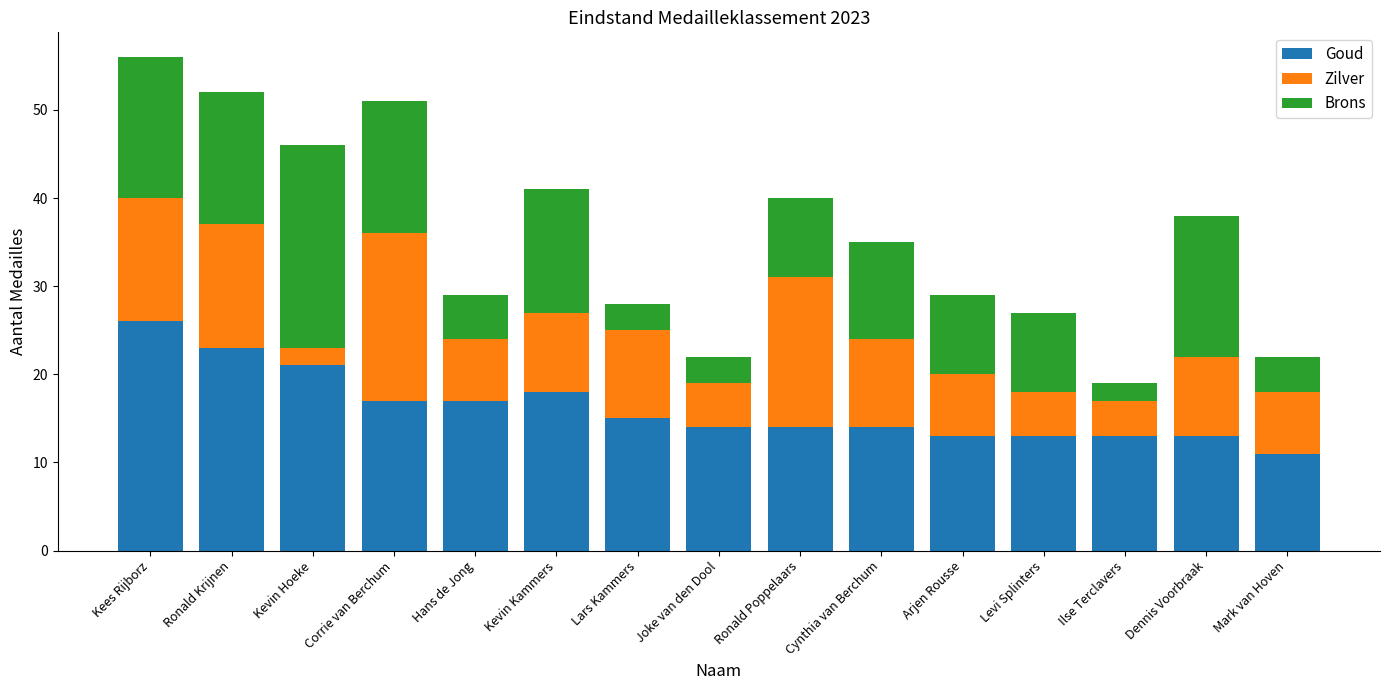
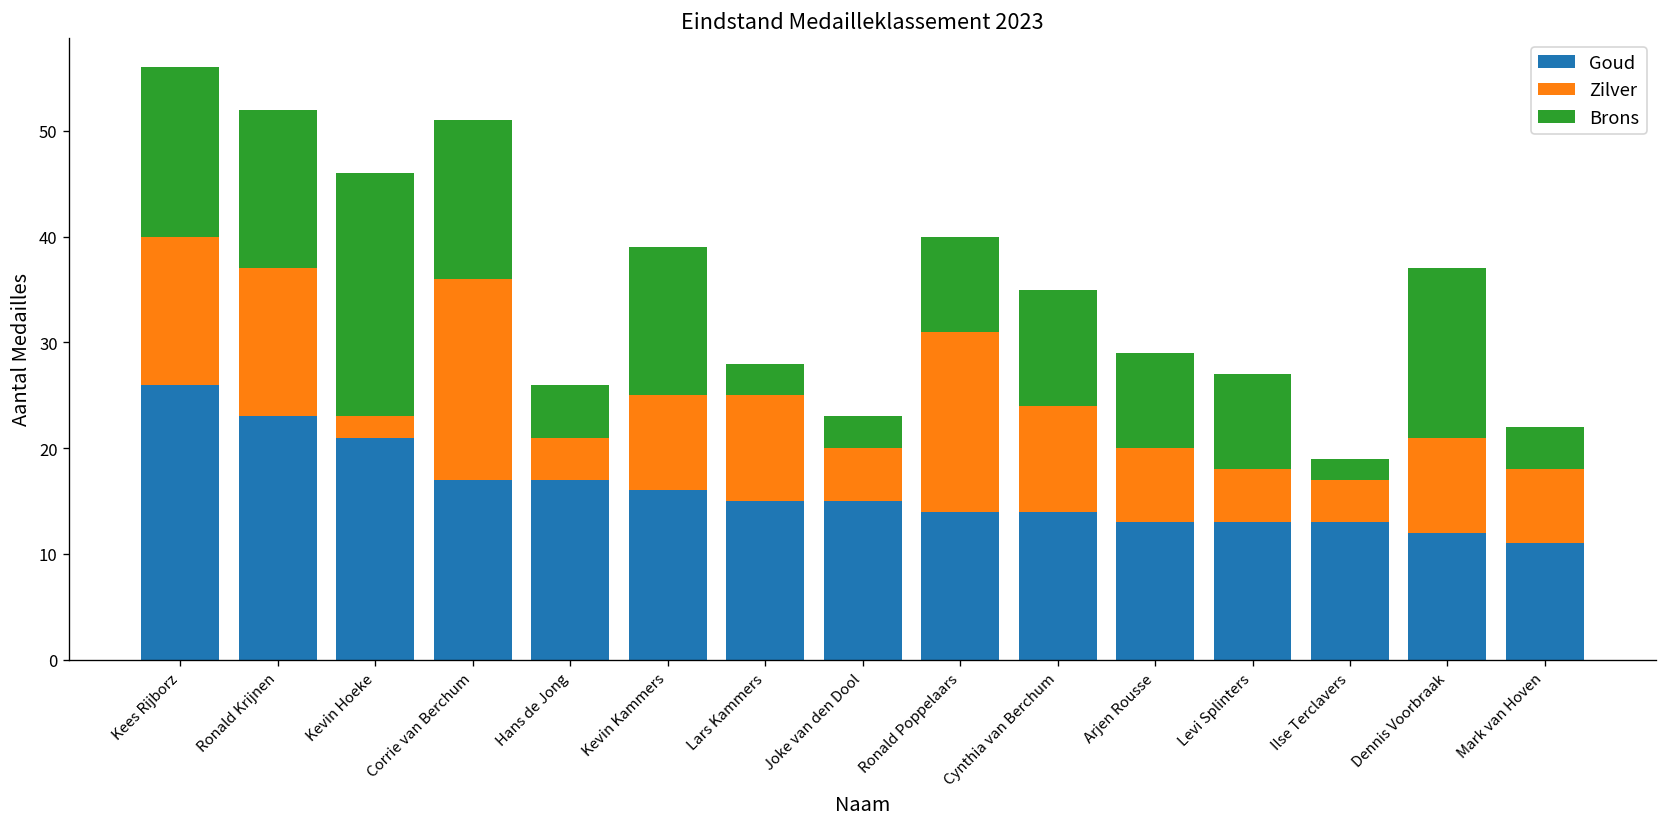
  {
    "Goud": {
      "Kees Rijborz": 26,
      "Ronald Krijnen": 23,
      "Kevin Hoeke": 21,
      "Corrie van Berchum": 17,
      "Hans de Jong": 17,
-     "Kevin Kammers": 18,
+     "Kevin Kammers": 16,
      "Lars Kammers": 15,
-     "Joke van den Dool": 14,
+     "Joke van den Dool": 15,
      "Ronald Poppelaars": 14,
      "Cynthia van Berchum": 14,
      "Arjen Rousse": 13,
      "Levi Splinters": 13,
      "Ilse Terclavers": 13,
-     "Dennis Voorbraak": 13,
+     "Dennis Voorbraak": 12,
      "Mark van Hoven": 11
    },
    "Zilver": {
      "Kees Rijborz": 14,
      "Ronald Krijnen": 14,
      "Kevin Hoeke": 2,
      "Corrie van Berchum": 19,
-     "Hans de Jong": 7,
+     "Hans de Jong": 4,
      "Kevin Kammers": 9,
      "Lars Kammers": 10,
      "Joke van den Dool": 5,
      "Ronald Poppelaars": 17,
      "Cynthia van Berchum": 10,
      "Arjen Rousse": 7,
      "Levi Splinters": 5,
      "Ilse Terclavers": 4,
      "Dennis Voorbraak": 9,
      "Mark van Hoven": 7
    },
    "Brons": {
      "Kees Rijborz": 16,
      "Ronald Krijnen": 15,
      "Kevin Hoeke": 23,
      "Corrie van Berchum": 15,
      "Hans de Jong": 5,
      "Kevin Kammers": 14,
      "Lars Kammers": 3,
      "Joke van den Dool": 3,
      "Ronald Poppelaars": 9,
      "Cynthia van Berchum": 11,
      "Arjen Rousse": 9,
      "Levi Splinters": 9,
      "Ilse Terclavers": 2,
      "Dennis Voorbraak": 16,
      "Mark van Hoven": 4
    }
  }
